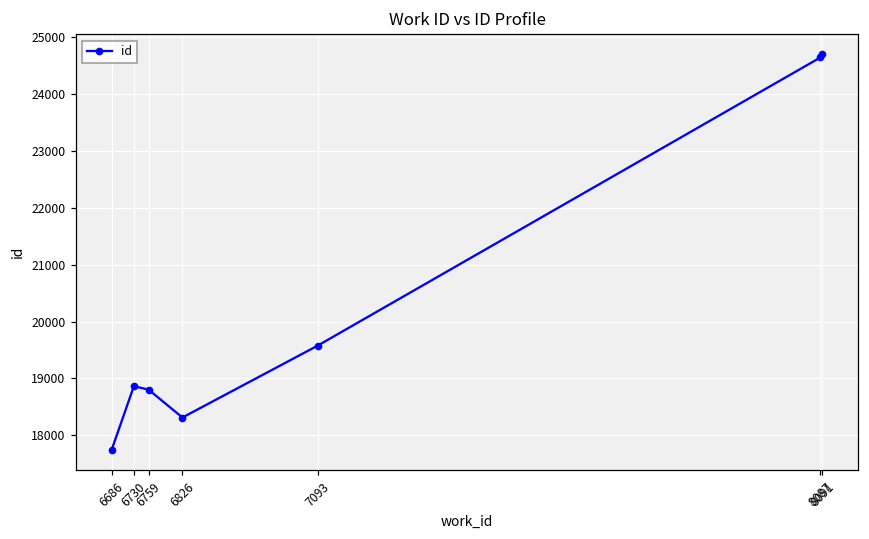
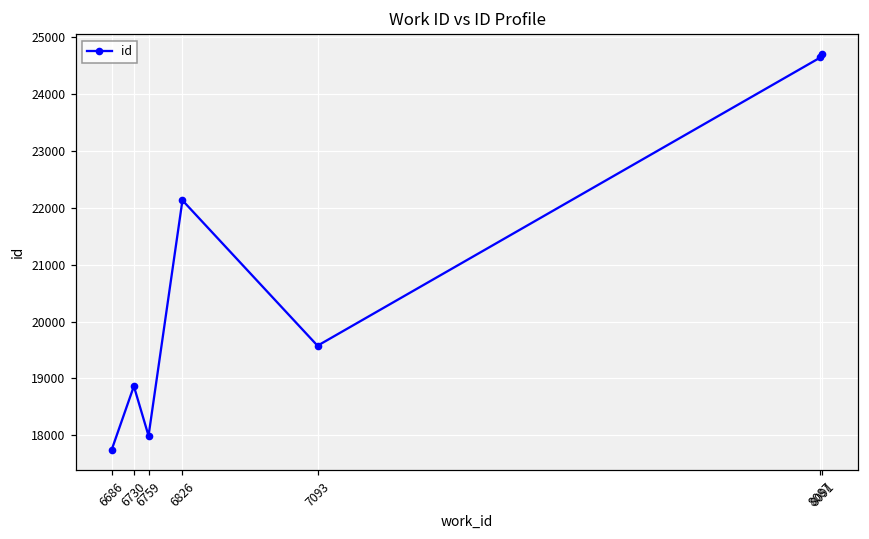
  {
    "6686": 17700,
    "6730": 18900,
-   "6759": 18800,
-   "6826": 18300,
+   "6759": 18000,
+   "6826": 22100,
    "7093": 19600,
    "8087": 24600,
    "8091": 24700
  }
